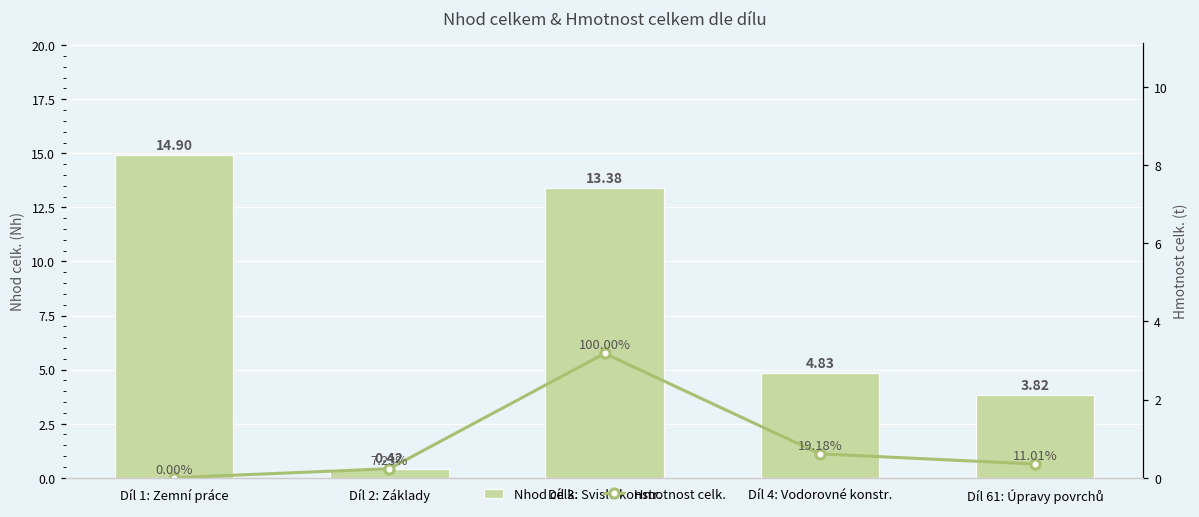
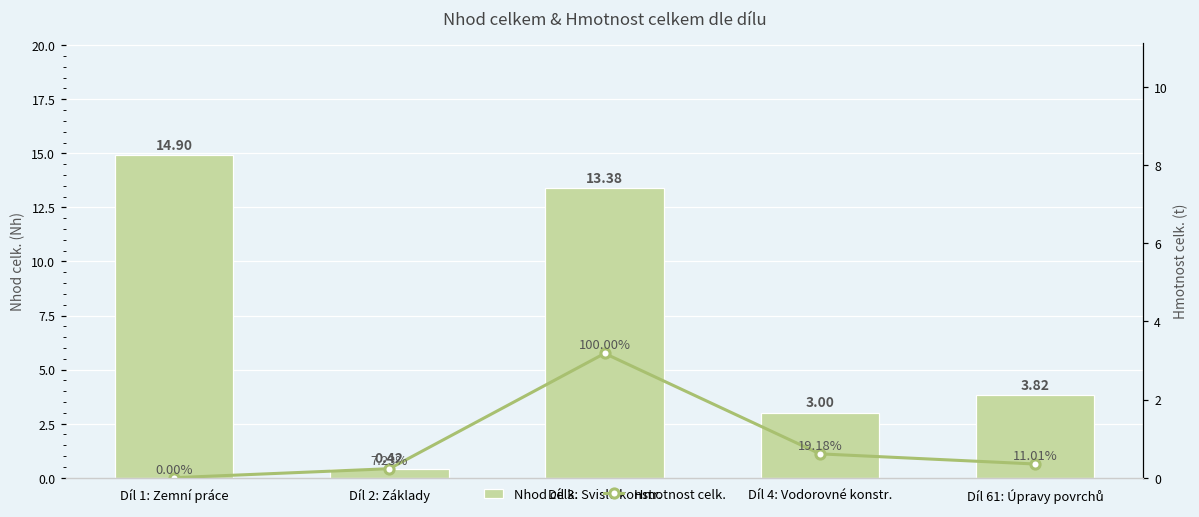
  {
    "Nhod celk.": {
      "Díl 1: Zemní práce": "14.90",
      "Díl 3: Svislé konstr.": "13.38",
-     "Díl 4: Vodorovné konstr.": "4.83",
+     "Díl 4: Vodorovné konstr.": "3.00",
      "Díl 61: Úpravy povrchů": "3.82"
    },
    "Hmotnost celk.": {
      "Díl 1: Zemní práce": "0.00%"
    }
  }
